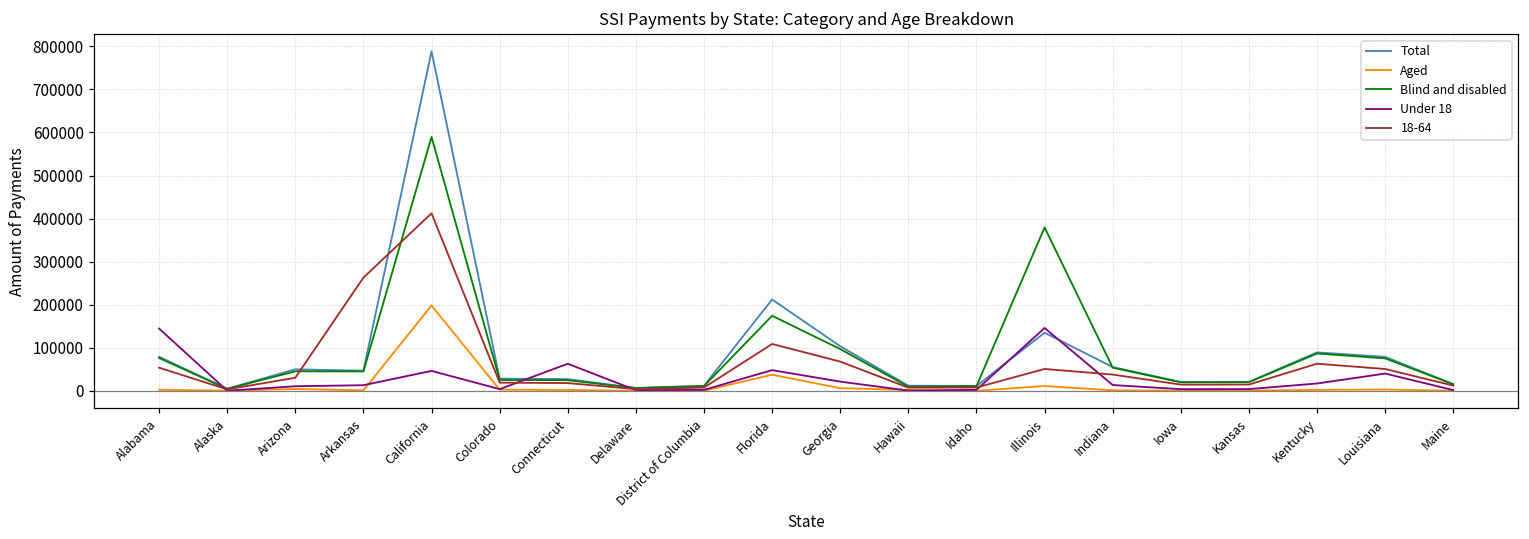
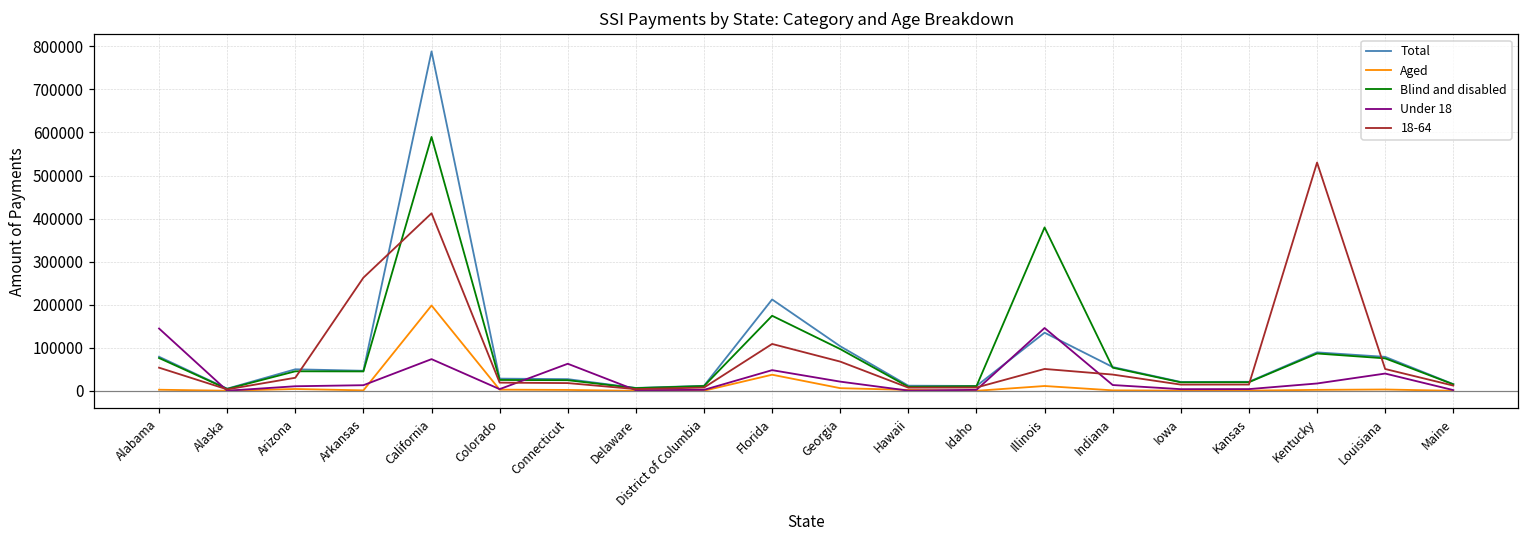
  {
    "Total": {
      "California": 790000,
      "Florida": 210000,
      "Illinois": 140000
    },
    "Aged": {
      "Alabama": 0,
      "Arkansas": 0,
      "California": 200000,
      "Connecticut": 0,
      "Florida": 40000,
      "Georgia": 10000,
      "Illinois": 10000,
      "Indiana": 0,
      "Kentucky": 0,
      "Louisiana": 0
    },
    "Blind and disabled": {
      "California": 590000,
      "Florida": 170000,
      "Illinois": 380000
    },
    "Under 18": {
      "Alabama": 140000,
      "Arkansas": 10000,
-     "California": 50000,
+     "California": 70000,
      "Connecticut": 60000,
      "Florida": 50000,
      "Georgia": 20000,
      "Illinois": 150000,
      "Indiana": 10000,
      "Kentucky": 20000,
      "Louisiana": 40000
    },
    "18-64": {
      "Alabama": 50000,
      "Arizona": 30000,
      "Arkansas": 260000,
      "California": 410000,
      "Connecticut": 20000,
      "Florida": 110000,
      "Georgia": 70000,
      "Illinois": 50000,
      "Indiana": 40000,
-     "Kentucky": 60000,
+     "Kentucky": 530000,
      "Louisiana": 50000
    }
  }
